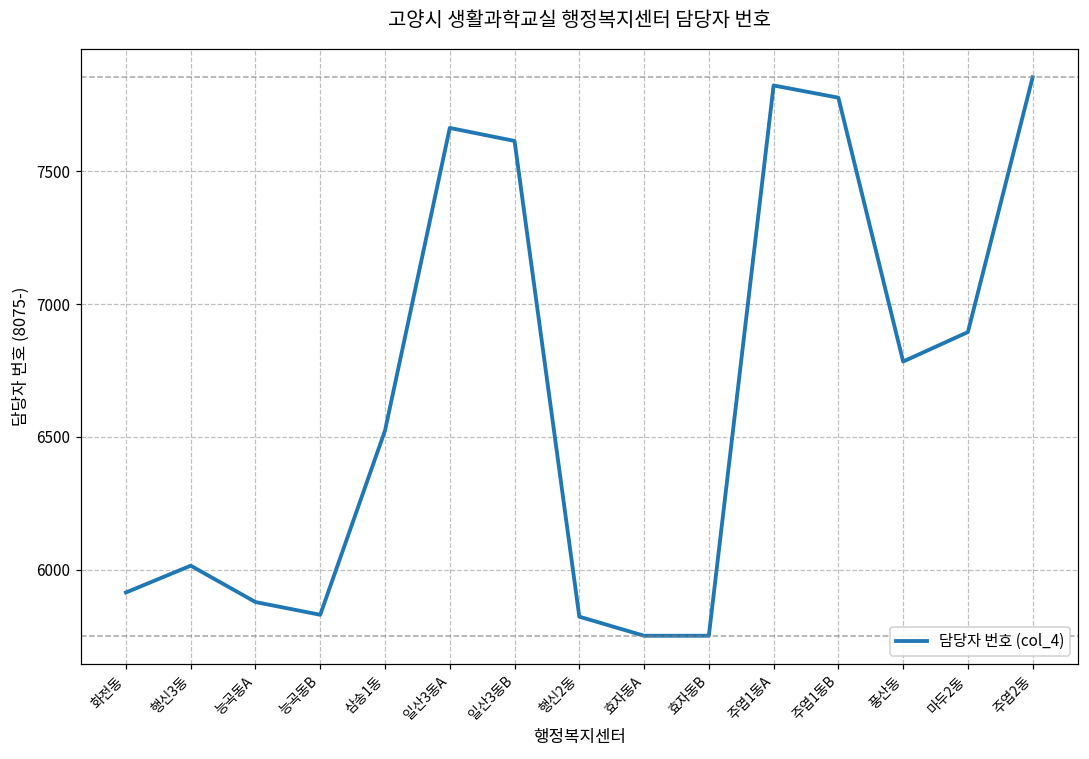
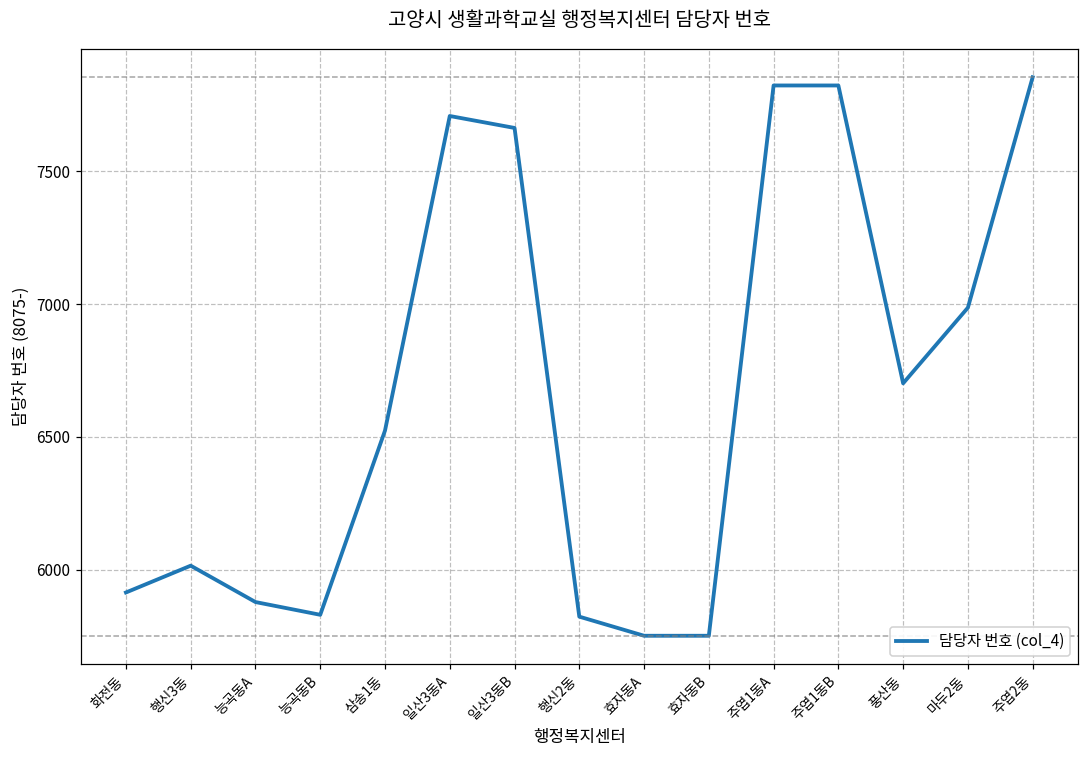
  {
    "화전동": 5910,
    "행신3동": 6020,
    "능곡동A": 5880,
    "능곡동B": 5830,
    "삼송1동": 6520,
-   "일산3동A": 7660,
-   "일산3동B": 7620,
+   "일산3동A": 7710,
+   "일산3동B": 7660,
    "행신2동": 5820,
    "효자동A": 5750,
    "효자동B": 5750,
    "주엽1동A": 7820,
-   "주엽1동B": 7780,
-   "풍산동": 6780,
-   "마두2동": 6900,
+   "주엽1동B": 7820,
+   "풍산동": 6700,
+   "마두2동": 6990,
    "주엽2동": 7860
  }
